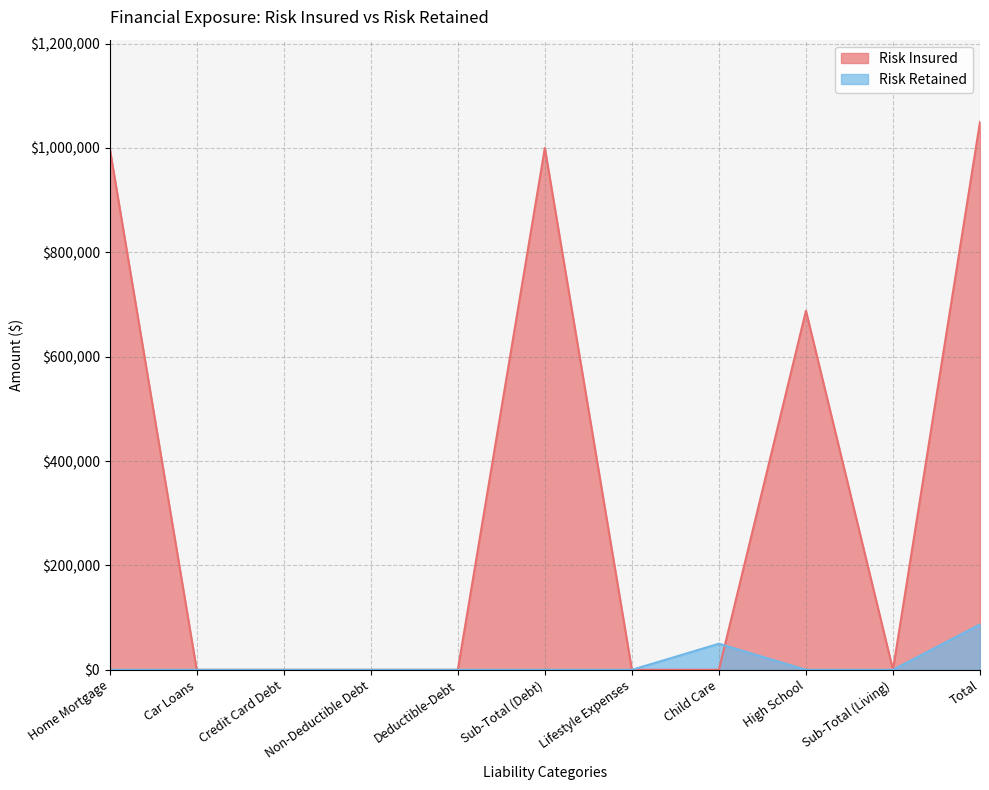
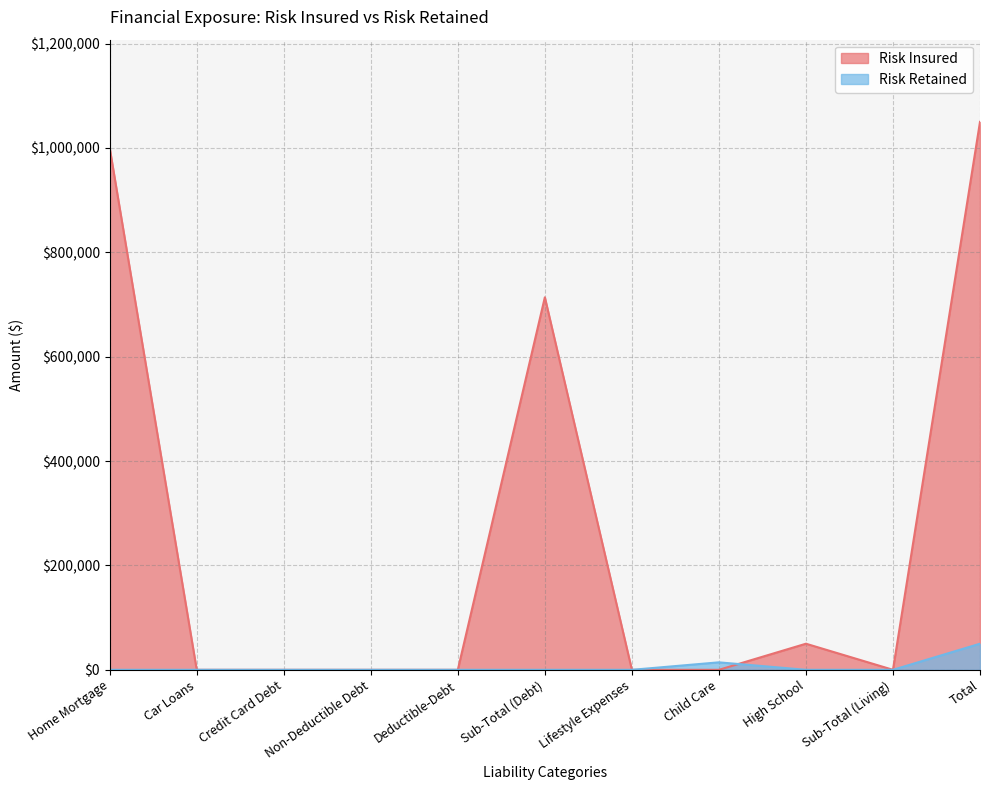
  {
    "Risk Insured": {
      "Home Mortgage": "$1,000,000",
-     "Sub-Total (Debt)": "$1,000,000",
+     "Sub-Total (Debt)": "$710,000",
      "Child Care": "$0",
-     "High School": "$690,000",
+     "High School": "$50,000",
      "Total": "$1,050,000"
    },
    "Risk Retained": {
      "Home Mortgage": "$0",
      "Sub-Total (Debt)": "$0",
-     "Child Care": "$50,000",
+     "Child Care": "$10,000",
      "High School": "$0",
-     "Total": "$90,000"
+     "Total": "$50,000"
    }
  }
